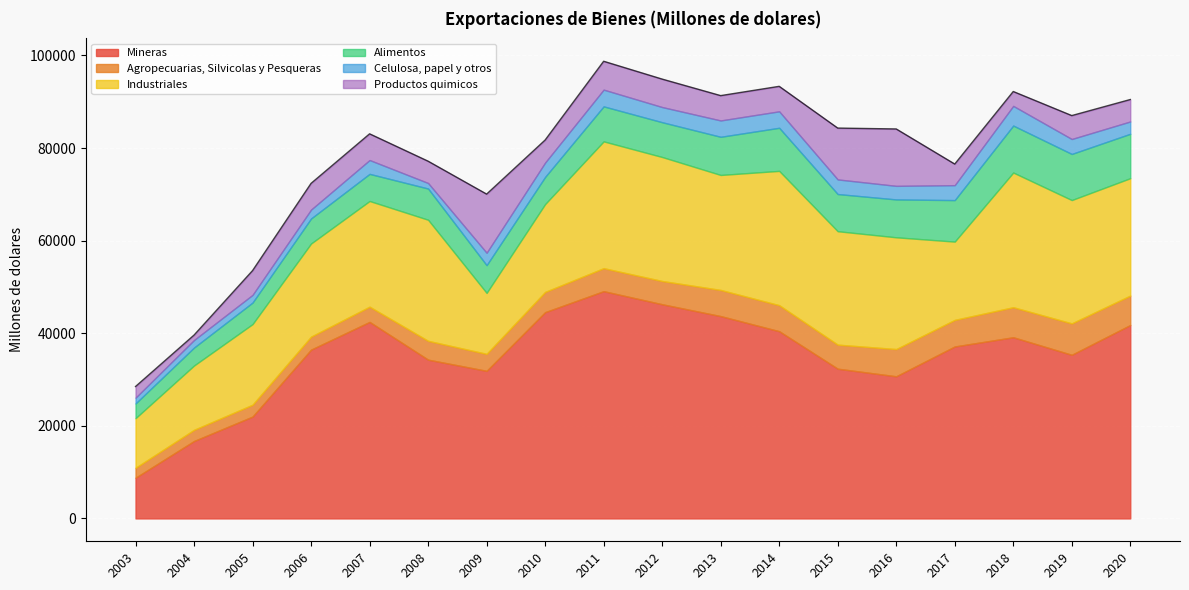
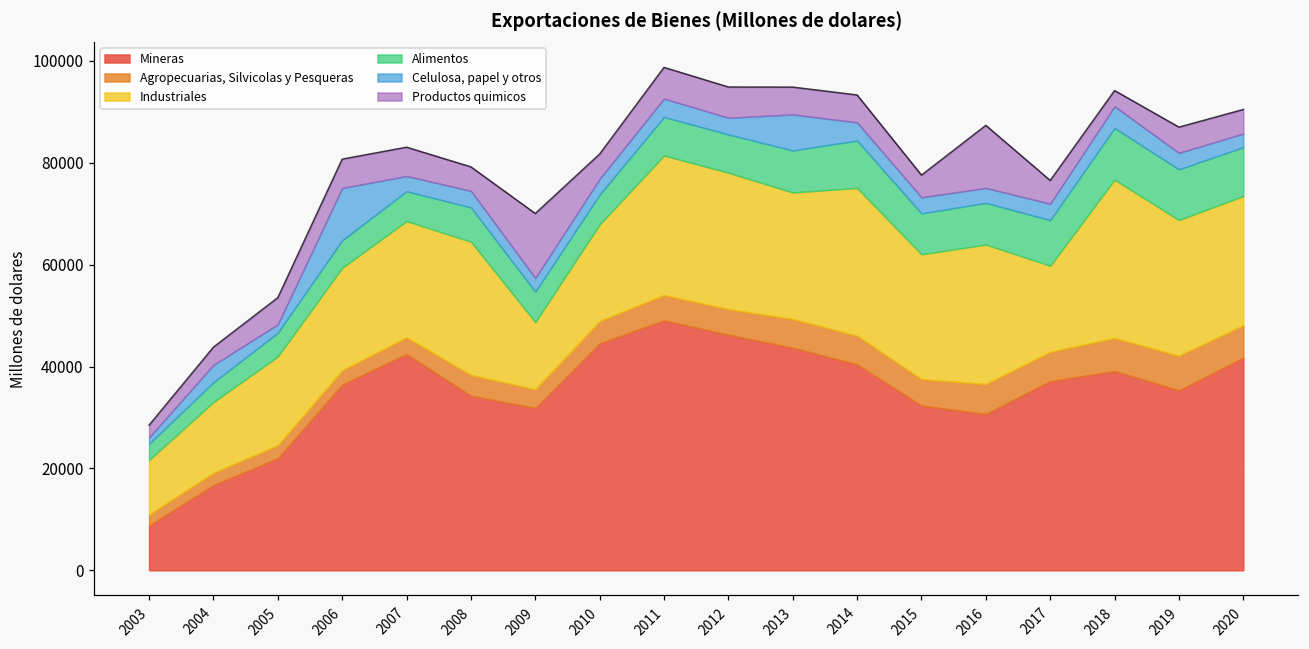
  {
    "Industriales": {
      "2003": 11000,
      "2004": 14000,
      "2005": 17000,
      "2006": 20000,
      "2007": 23000,
      "2008": 26000,
      "2009": 13000,
      "2010": 19000,
      "2011": 27000,
      "2012": 27000,
      "2013": 25000,
      "2014": 29000,
      "2015": 25000,
-     "2016": 24000,
+     "2016": 27000,
      "2017": 17000,
-     "2018": 29000,
+     "2018": 31000,
      "2019": 27000,
      "2020": 25000
    },
    "Alimentos": {
      "2003": 3000,
      "2004": 4000,
      "2005": 5000,
      "2006": 5000,
      "2007": 6000,
      "2008": 7000,
      "2009": 6000,
      "2010": 6000,
      "2011": 8000,
      "2012": 8000,
      "2013": 8000,
      "2014": 9000,
      "2015": 8000,
      "2016": 8000,
      "2017": 9000,
      "2018": 10000,
      "2019": 10000,
      "2020": 10000
    },
    "Celulosa, papel y otros": {
      "2003": 1000,
-     "2004": 2000,
+     "2004": 3000,
      "2005": 2000,
-     "2006": 2000,
+     "2006": 10000,
      "2007": 3000,
-     "2008": 1000,
+     "2008": 3000,
      "2009": 3000,
      "2010": 3000,
      "2011": 4000,
      "2012": 3000,
-     "2013": 4000,
+     "2013": 7000,
      "2014": 4000,
      "2015": 3000,
      "2016": 3000,
      "2017": 3000,
      "2018": 4000,
      "2019": 3000,
      "2020": 3000
    },
    "Productos quimicos": {
      "2003": 2000,
-     "2004": 1000,
+     "2004": 3000,
      "2005": 5000,
      "2006": 6000,
      "2007": 6000,
      "2008": 5000,
      "2009": 13000,
      "2010": 5000,
      "2011": 6000,
      "2012": 6000,
      "2013": 5000,
      "2014": 5000,
-     "2015": 11000,
+     "2015": 4000,
      "2016": 12000,
      "2017": 5000,
      "2018": 3000,
      "2019": 5000,
      "2020": 5000
    }
  }
